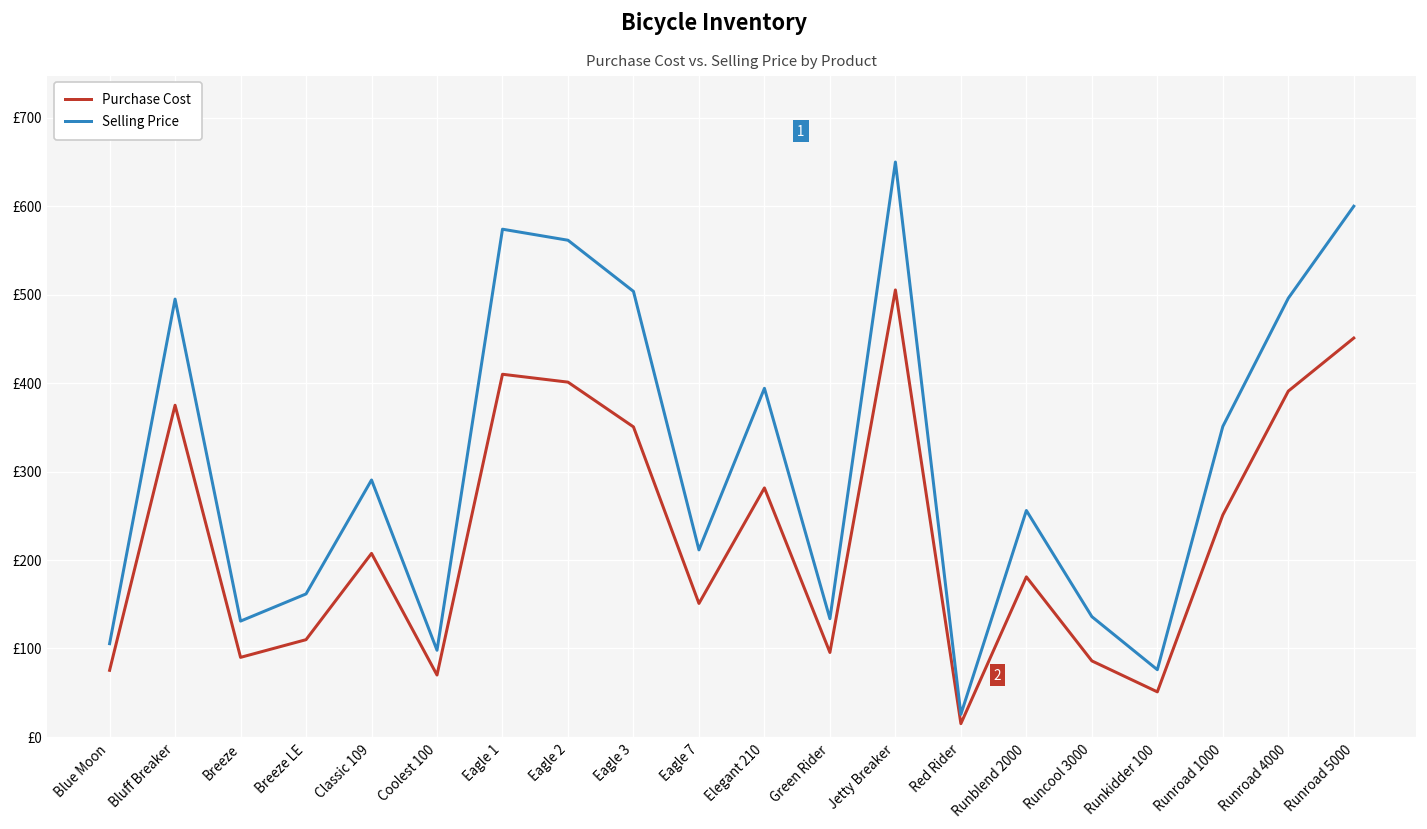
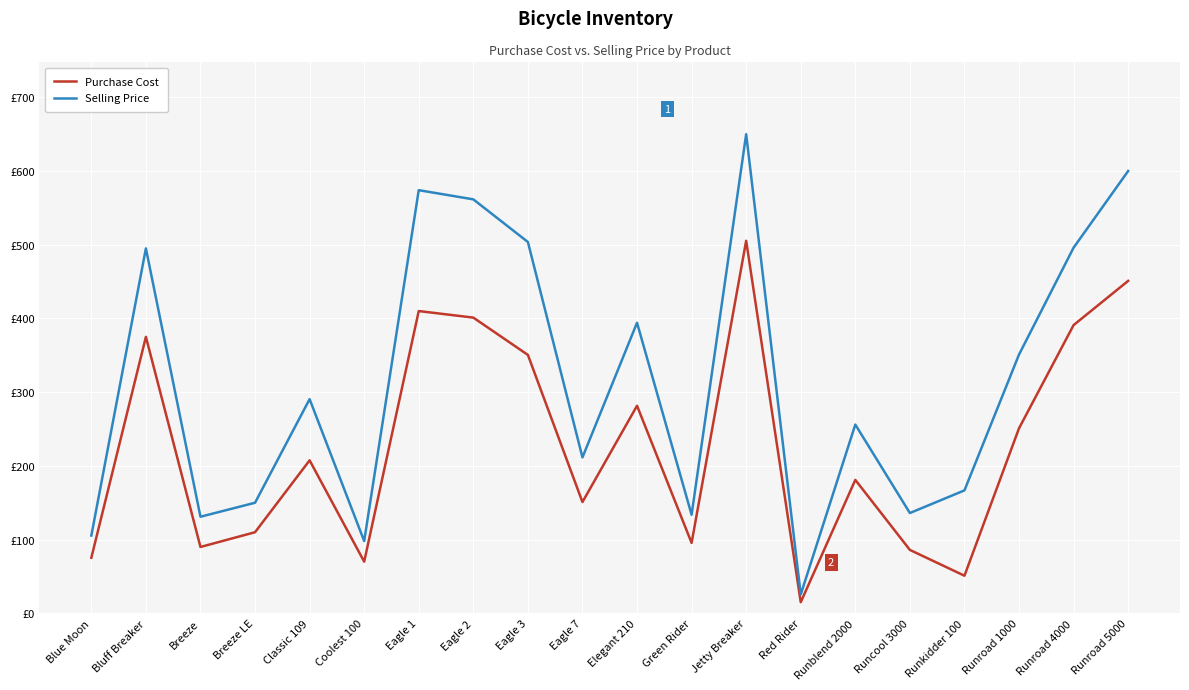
  {
    "Purchase Cost": {
      "Blue Moon": "£80",
      "Bluff Breaker": "£380",
      "Breeze": "£90",
      "Breeze LE": "£110",
      "Classic 109": "£210",
      "Coolest 100": "£70",
      "Eagle 1": "£410",
      "Eagle 2": "£400",
      "Eagle 3": "£350",
      "Eagle 7": "£150",
      "Elegant 210": "£280",
      "Green Rider": "£100",
      "Jetty Breaker": "£510",
      "Red Rider": "£20",
      "Runblend 2000": "£180",
      "Runcool 3000": "£90",
      "Runkidder 100": "£50",
      "Runroad 1000": "£250",
      "Runroad 4000": "£390",
      "Runroad 5000": "£450"
    },
    "Selling Price": {
      "Blue Moon": "£110",
      "Bluff Breaker": "£500",
      "Breeze": "£130",
-     "Breeze LE": "£160",
+     "Breeze LE": "£150",
      "Classic 109": "£290",
      "Coolest 100": "£100",
      "Eagle 1": "£570",
      "Eagle 2": "£560",
      "Eagle 3": "£500",
      "Eagle 7": "£210",
      "Elegant 210": "£390",
      "Green Rider": "£130",
      "Jetty Breaker": "£650",
      "Red Rider": "£30",
      "Runblend 2000": "£260",
      "Runcool 3000": "£140",
-     "Runkidder 100": "£80",
+     "Runkidder 100": "£170",
      "Runroad 1000": "£350",
      "Runroad 4000": "£500",
      "Runroad 5000": "£600"
    }
  }
